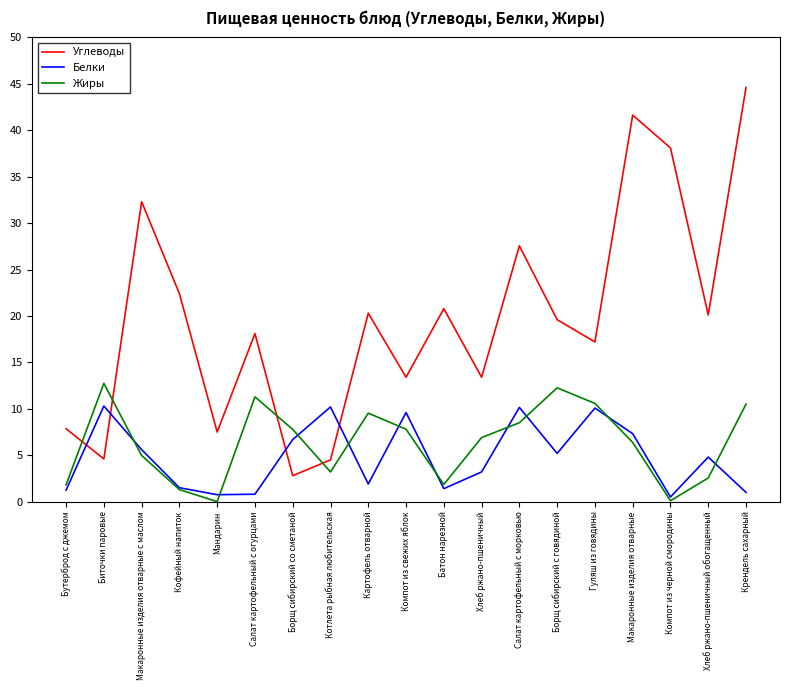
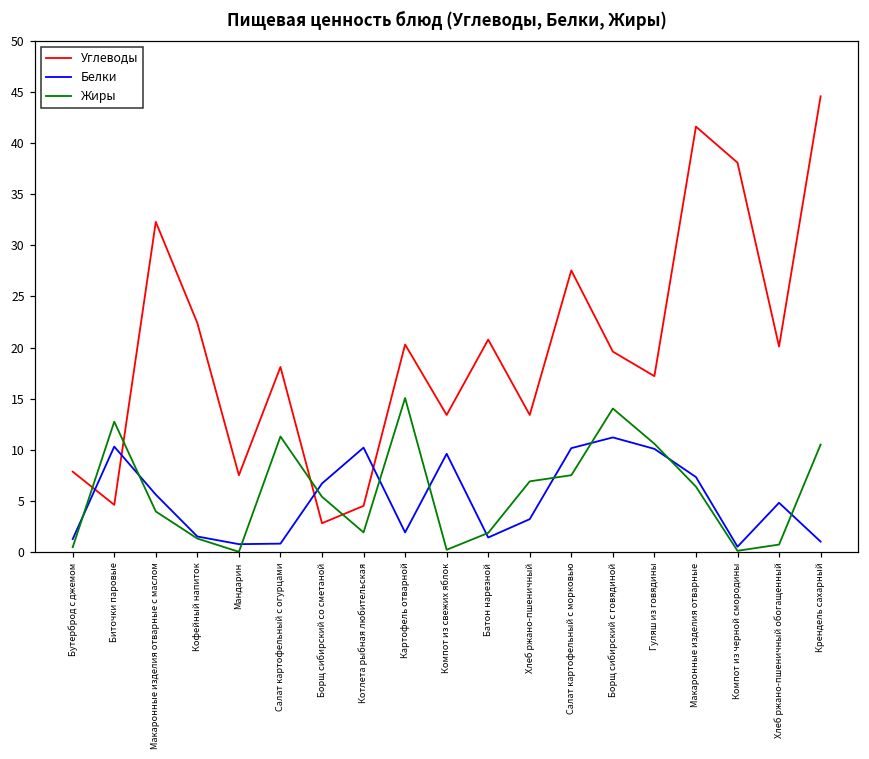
  {
    "Углеводы": {
      "Бутерброд с джемом": 8,
      "Биточки паровые": 5,
      "Макаронные изделия отварные с маслом": 32,
      "Кофейный напиток": 22,
      "Мандарин": 8,
      "Салат картофельный с огурцами": 18,
      "Борщ сибирский со сметаной": 3,
      "Котлета рыбная любительская": 5,
      "Картофель отварной": 20,
      "Компот из свежих яблок": 13,
      "Батон нарезной": 21,
      "Хлеб ржано-пшеничный": 13,
      "Салат картофельный с морковью": 28,
      "Борщ сибирский с говядиной": 20,
      "Гуляш из говядины": 17,
      "Макаронные изделия отварные": 42,
      "Компот из черной смородины": 38,
      "Хлеб ржано-пшеничный обогащенный": 20,
      "Крендель сахарный": 45
    },
    "Белки": {
      "Бутерброд с джемом": 1,
      "Биточки паровые": 10,
      "Макаронные изделия отварные с маслом": 6,
      "Мандарин": 1,
      "Салат картофельный с огурцами": 1,
      "Борщ сибирский со сметаной": 7,
      "Котлета рыбная любительская": 10,
      "Картофель отварной": 2,
      "Компот из свежих яблок": 10,
      "Батон нарезной": 1,
      "Хлеб ржано-пшеничный": 3,
      "Салат картофельный с морковью": 10,
-     "Борщ сибирский с говядиной": 5,
+     "Борщ сибирский с говядиной": 11,
      "Гуляш из говядины": 10,
      "Макаронные изделия отварные": 7,
      "Компот из черной смородины": 1,
      "Хлеб ржано-пшеничный обогащенный": 5,
      "Крендель сахарный": 1
    },
    "Жиры": {
-     "Бутерброд с джемом": 2,
+     "Бутерброд с джемом": 0,
      "Биточки паровые": 13,
-     "Макаронные изделия отварные с маслом": 5,
+     "Макаронные изделия отварные с маслом": 4,
      "Мандарин": 0,
      "Салат картофельный с огурцами": 11,
-     "Борщ сибирский со сметаной": 8,
-     "Котлета рыбная любительская": 3,
-     "Картофель отварной": 10,
-     "Компот из свежих яблок": 8,
+     "Борщ сибирский со сметаной": 5,
+     "Котлета рыбная любительская": 2,
+     "Картофель отварной": 15,
+     "Компот из свежих яблок": 0,
      "Батон нарезной": 2,
      "Хлеб ржано-пшеничный": 7,
-     "Салат картофельный с морковью": 9,
-     "Борщ сибирский с говядиной": 12,
+     "Салат картофельный с морковью": 8,
+     "Борщ сибирский с говядиной": 14,
      "Гуляш из говядины": 11,
      "Макаронные изделия отварные": 6,
      "Компот из черной смородины": 0,
-     "Хлеб ржано-пшеничный обогащенный": 3,
+     "Хлеб ржано-пшеничный обогащенный": 1,
      "Крендель сахарный": 11
    }
  }
